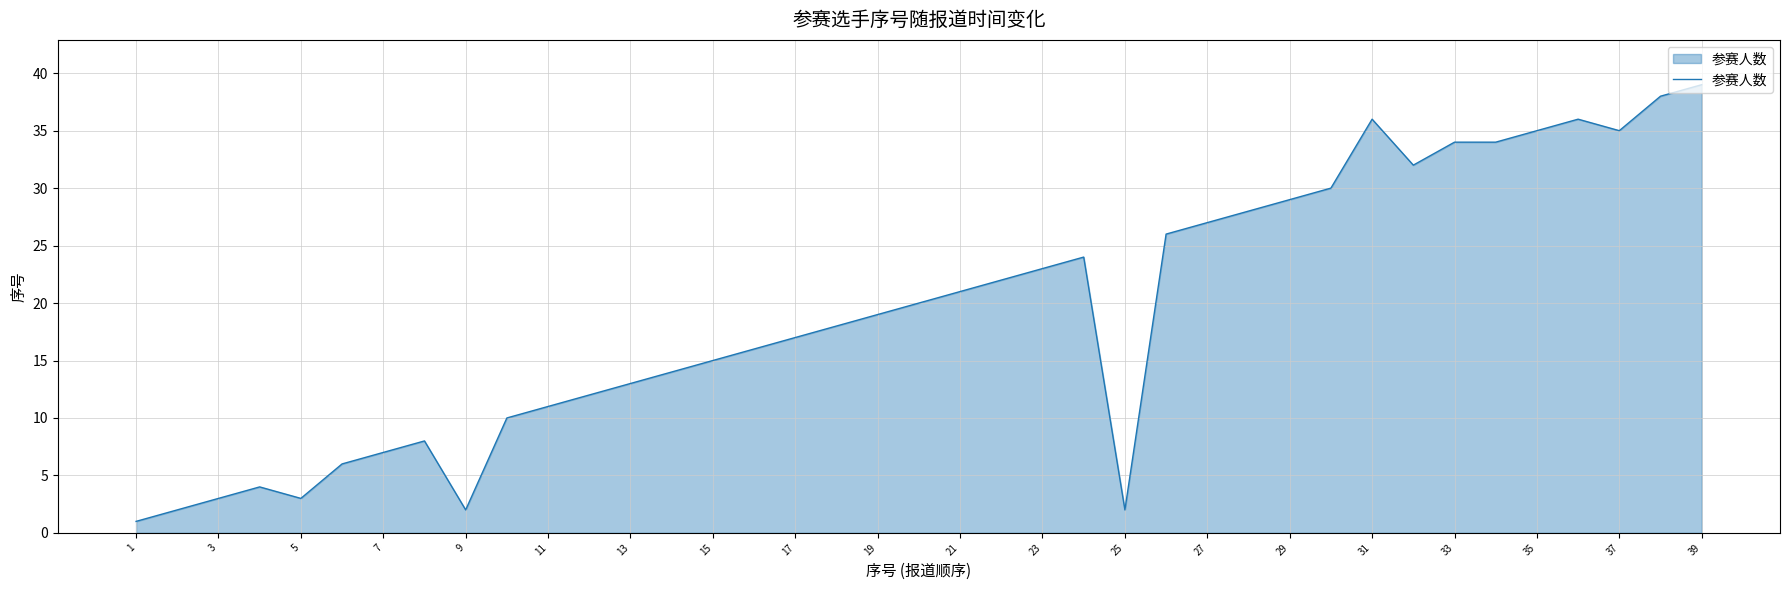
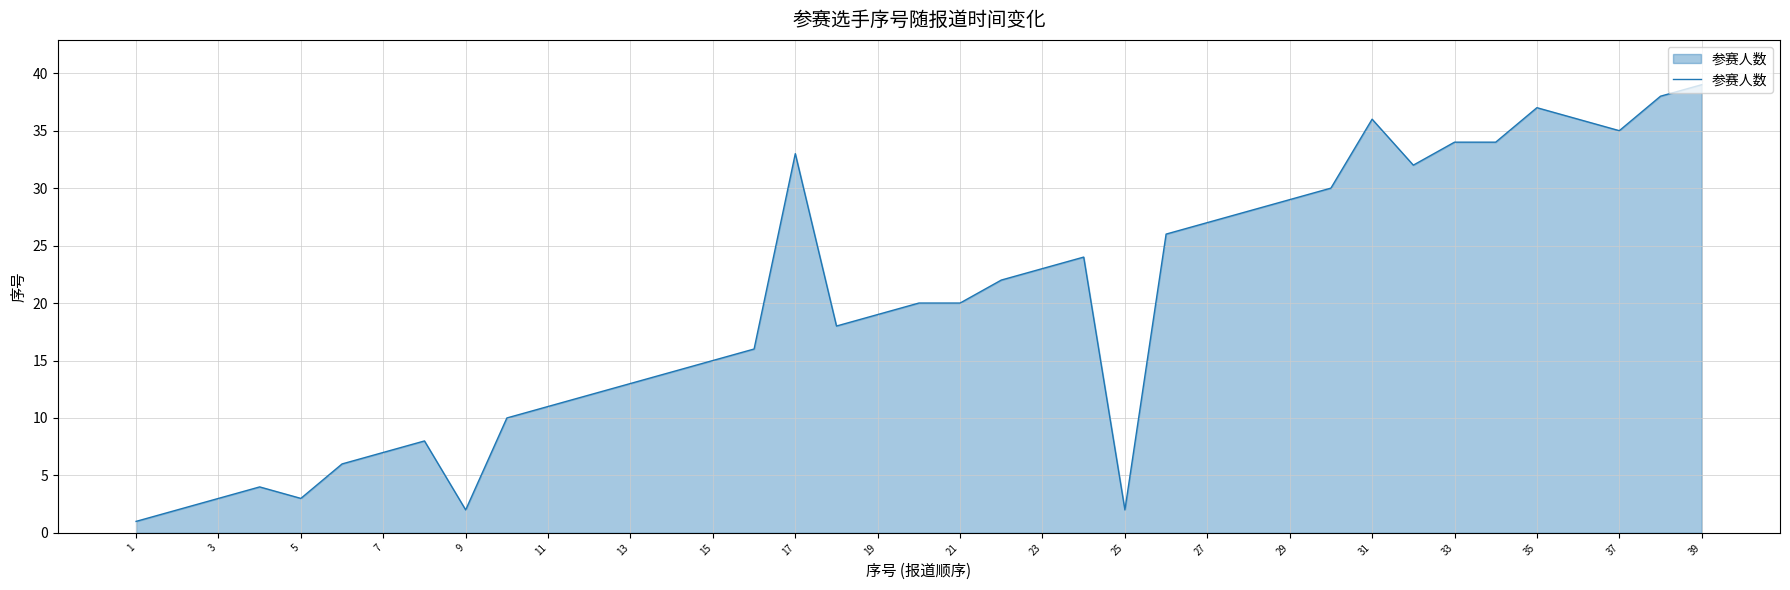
  {
    "1": 1,
    "3": 3,
    "5": 3,
    "7": 7,
    "9": 2,
    "11": 11,
    "13": 13,
    "15": 15,
-   "17": 17,
+   "17": 33,
    "19": 19,
-   "21": 21,
+   "21": 20,
    "23": 23,
    "25": 2,
    "27": 27,
    "29": 29,
    "31": 36,
    "33": 34,
-   "35": 35,
+   "35": 37,
    "37": 35
  }
